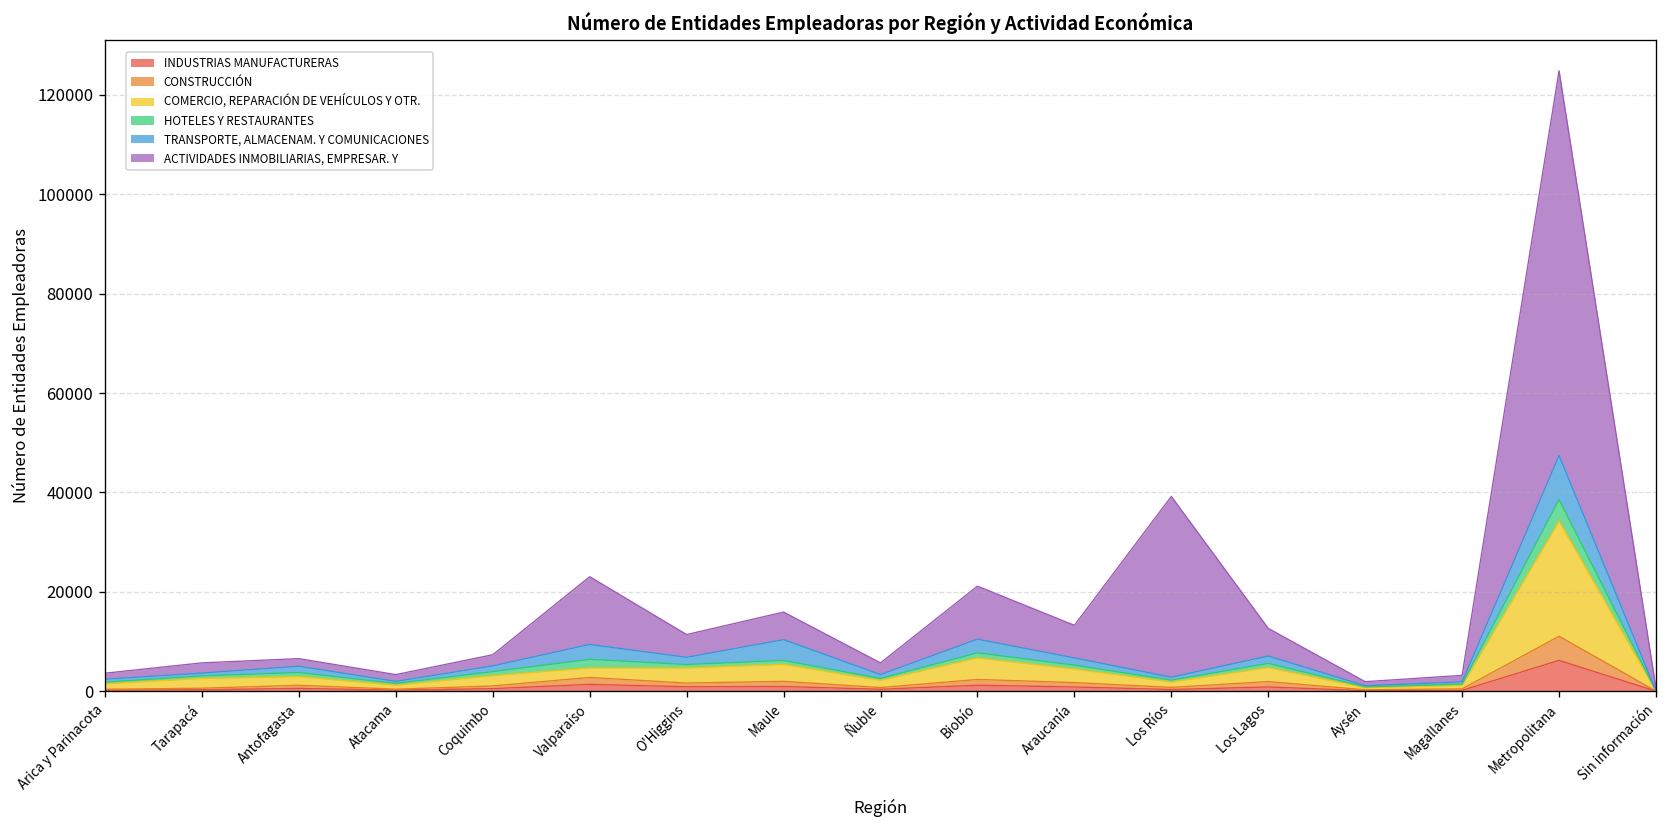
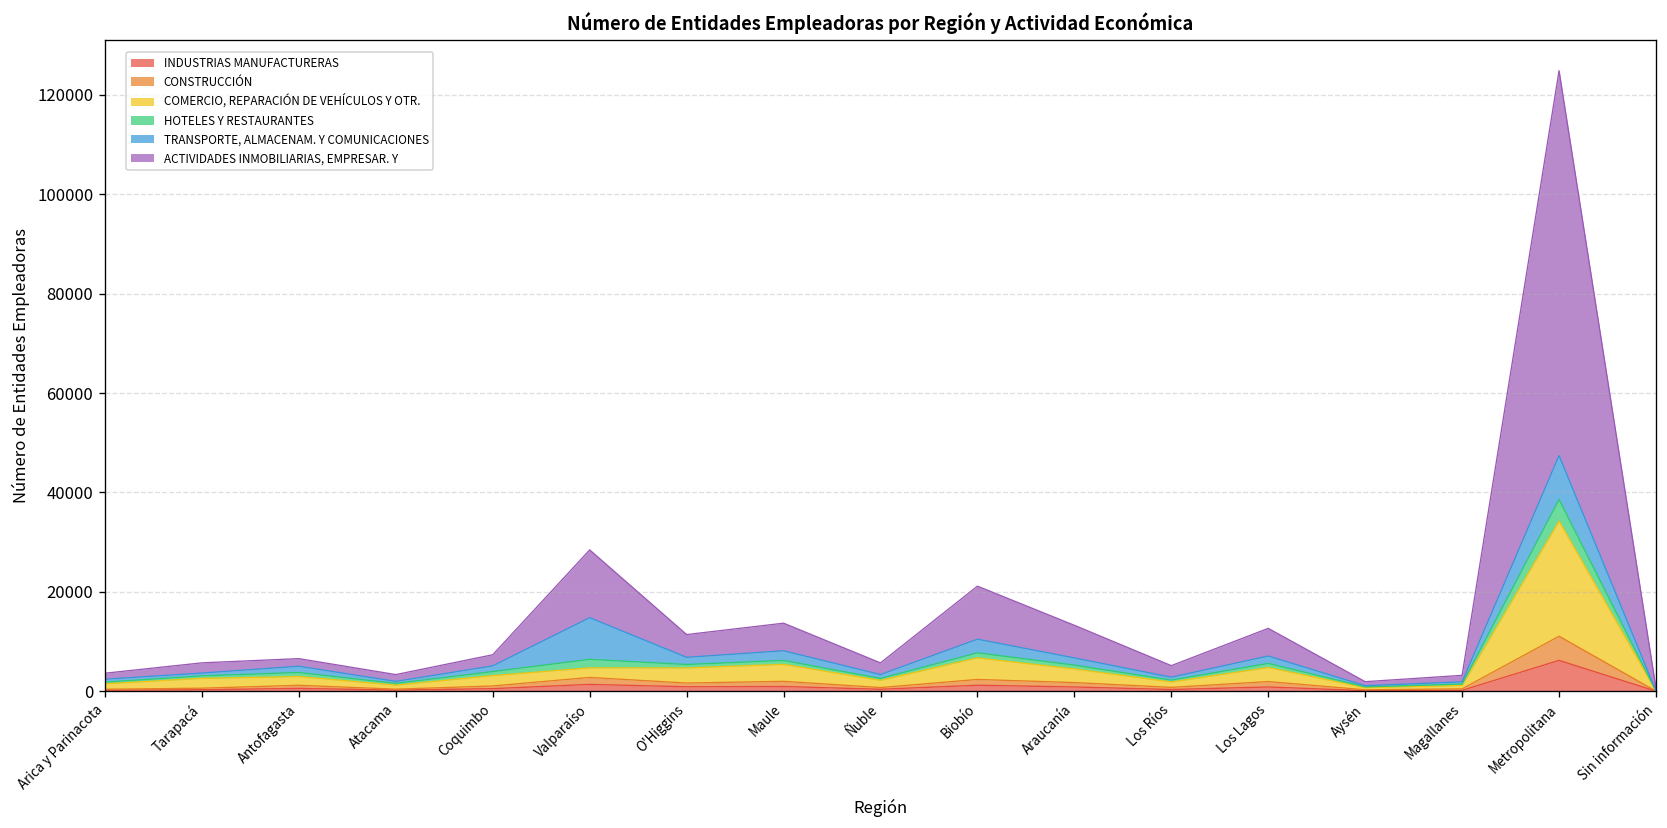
  {
    "COMERCIO, REPARACIÓN DE VEHÍCULOS Y OTR.": {
      "Antofagasta": 2000,
      "Coquimbo": 2000,
      "Valparaíso": 2000,
      "O'Higgins": 3000,
      "Maule": 3000,
      "Biobío": 4000,
      "Araucanía": 3000,
      "Los Lagos": 3000,
      "Metropolitana": 23000
    },
    "HOTELES Y RESTAURANTES": {
      "Antofagasta": 1000,
      "Coquimbo": 1000,
      "Valparaíso": 2000,
      "O'Higgins": 1000,
      "Maule": 1000,
      "Biobío": 1000,
      "Araucanía": 1000,
      "Los Lagos": 1000,
      "Metropolitana": 4000
    },
    "TRANSPORTE, ALMACENAM. Y COMUNICACIONES": {
      "Antofagasta": 1000,
      "Coquimbo": 1000,
-     "Valparaíso": 3000,
+     "Valparaíso": 8000,
      "O'Higgins": 1000,
-     "Maule": 4000,
+     "Maule": 2000,
      "Ñuble": 1000,
      "Biobío": 3000,
      "Araucanía": 1000,
      "Los Lagos": 1000,
      "Metropolitana": 9000
    },
    "ACTIVIDADES INMOBILIARIAS, EMPRESAR. Y": {
      "Arica y Parinacota": 1000,
      "Tarapacá": 2000,
      "Antofagasta": 2000,
      "Atacama": 1000,
      "Coquimbo": 2000,
      "Valparaíso": 14000,
      "O'Higgins": 5000,
      "Maule": 6000,
      "Ñuble": 2000,
      "Biobío": 11000,
      "Araucanía": 7000,
-     "Los Ríos": 36000,
+     "Los Ríos": 2000,
      "Los Lagos": 6000,
      "Aysén": 1000,
      "Magallanes": 1000,
      "Metropolitana": 77000
    }
  }
